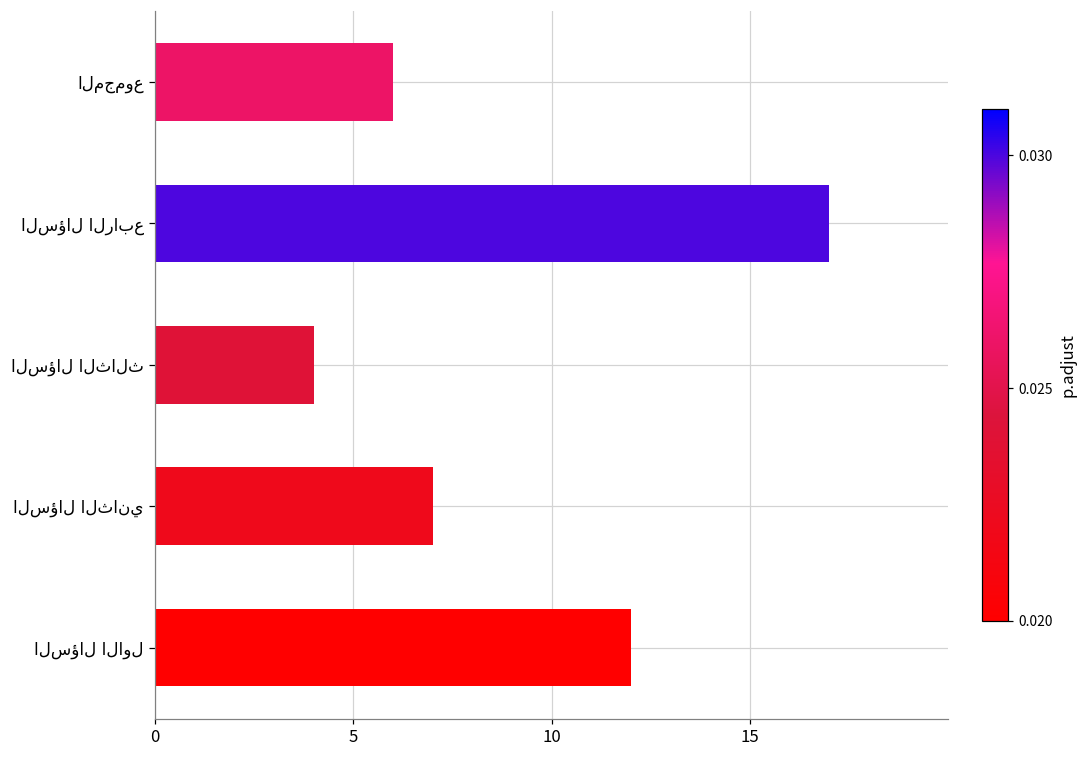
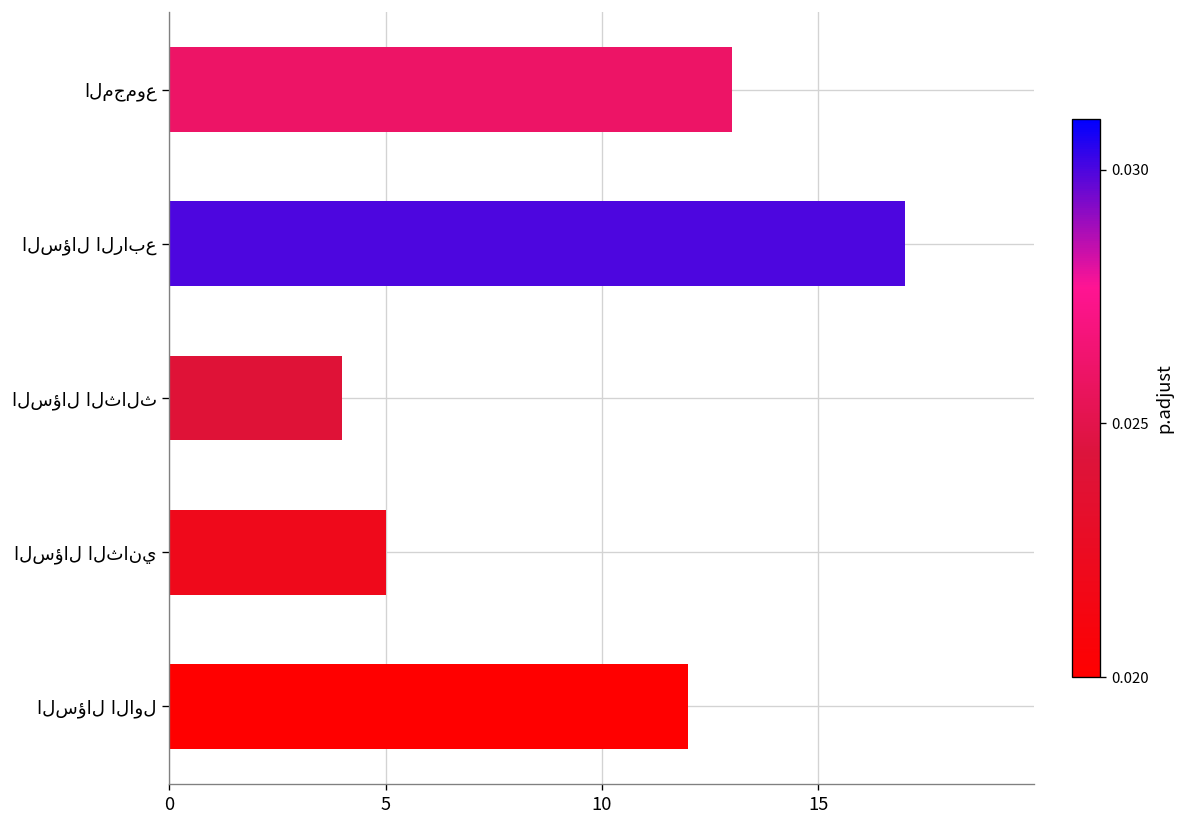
  {
-   "المجموع": 6,
+   "المجموع": 13,
    "السؤال الرابع": 17,
    "السؤال الثالث": 4,
-   "السؤال الثاني": 7,
+   "السؤال الثاني": 5,
    "السؤال الاول": 12
  }
